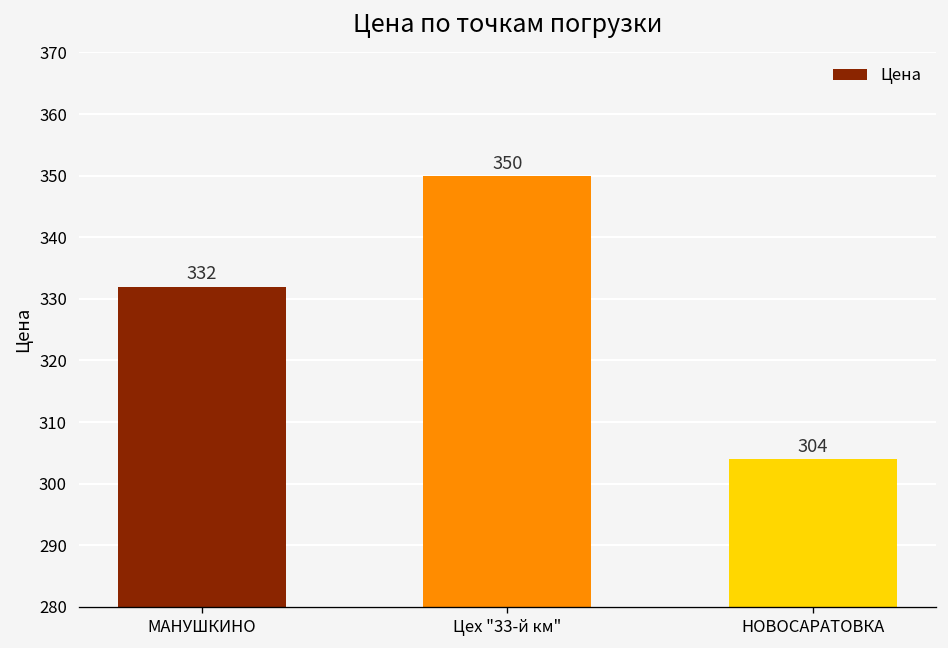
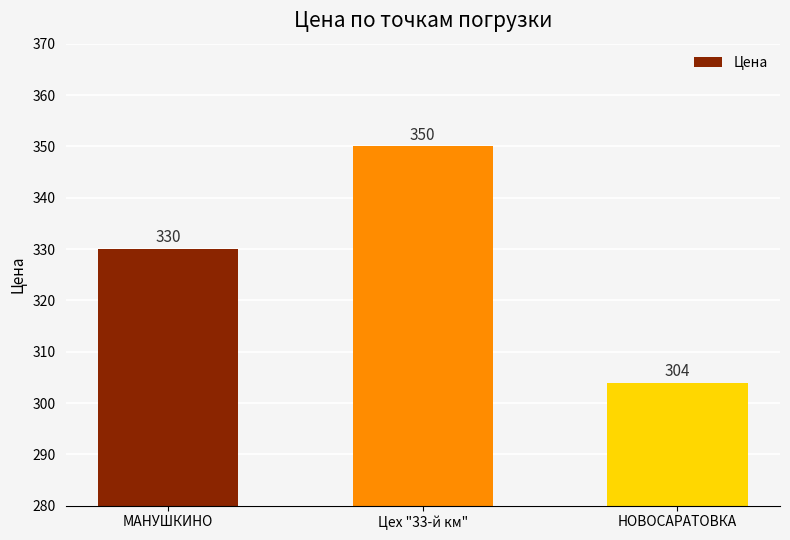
  {
-   "МАНУШКИНО": 332,
+   "МАНУШКИНО": 330,
    "Цех \"33-й км\"": 350,
    "НОВОСАРАТОВКА": 304
  }
